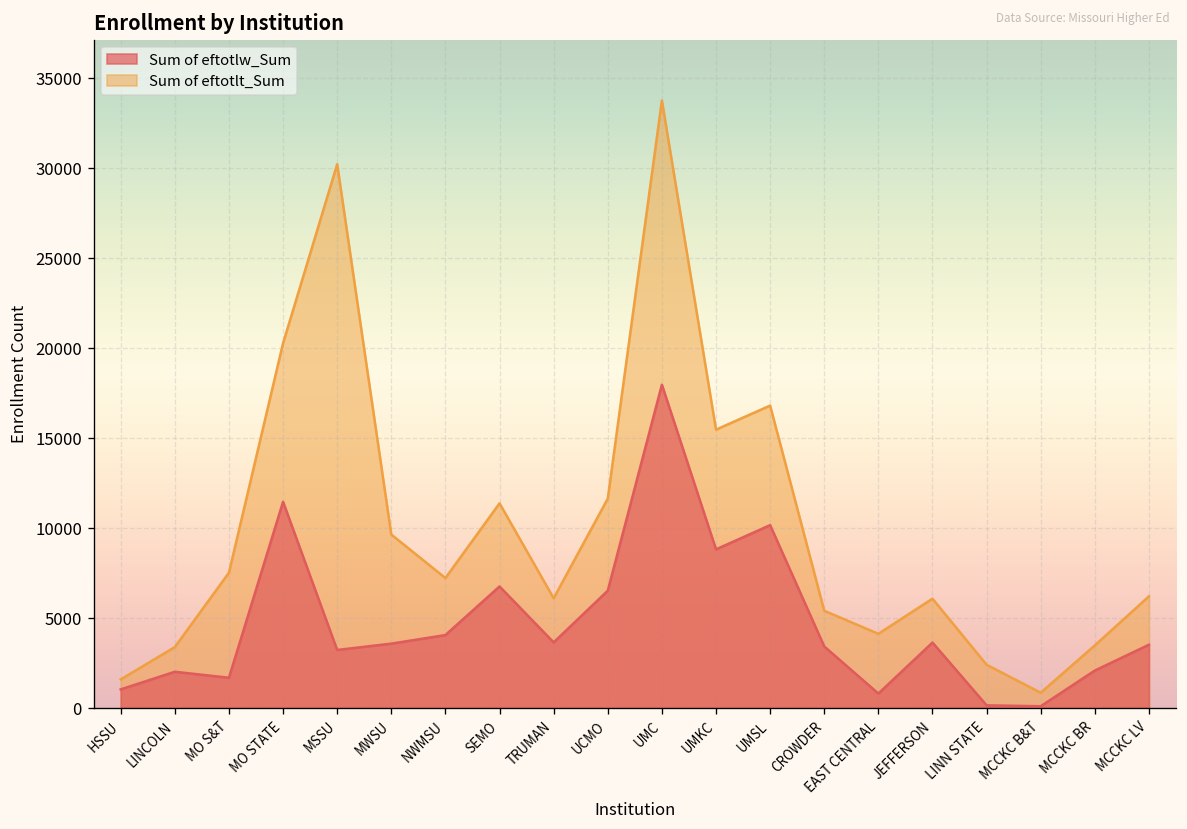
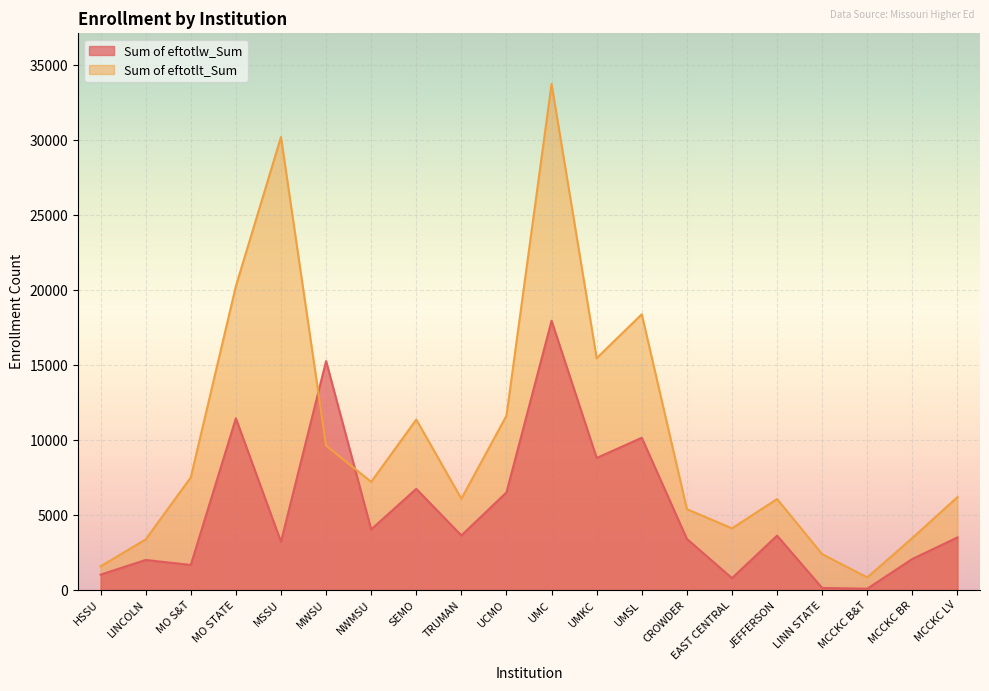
  {
    "Sum of eftotlw_Sum": {
      "HSSU": 1000,
      "LINCOLN": 2000,
      "MO S&T": 1700,
      "MO STATE": 11500,
      "MSSU": 3200,
-     "MWSU": 3600,
+     "MWSU": 15300,
      "NWMSU": 4100,
      "SEMO": 6800,
      "TRUMAN": 3700,
      "UCMO": 6500,
      "UMC": 18000,
      "UMKC": 8800,
      "UMSL": 10200,
      "CROWDER": 3400,
      "EAST CENTRAL": 800,
      "JEFFERSON": 3600,
      "LINN STATE": 200,
      "MCCKC B&T": 100,
      "MCCKC BR": 2100,
      "MCCKC LV": 3500
    },
    "Sum of eftotlt_Sum": {
      "HSSU": 1600,
      "LINCOLN": 3400,
      "MO S&T": 7500,
      "MO STATE": 20300,
      "MSSU": 30200,
      "MWSU": 9600,
      "NWMSU": 7200,
      "SEMO": 11400,
      "TRUMAN": 6100,
      "UCMO": 11600,
      "UMC": 33800,
      "UMKC": 15500,
-     "UMSL": 16800,
+     "UMSL": 18400,
      "CROWDER": 5400,
      "EAST CENTRAL": 4100,
      "JEFFERSON": 6100,
      "LINN STATE": 2400,
      "MCCKC B&T": 900,
      "MCCKC BR": 3500,
      "MCCKC LV": 6200
    }
  }
